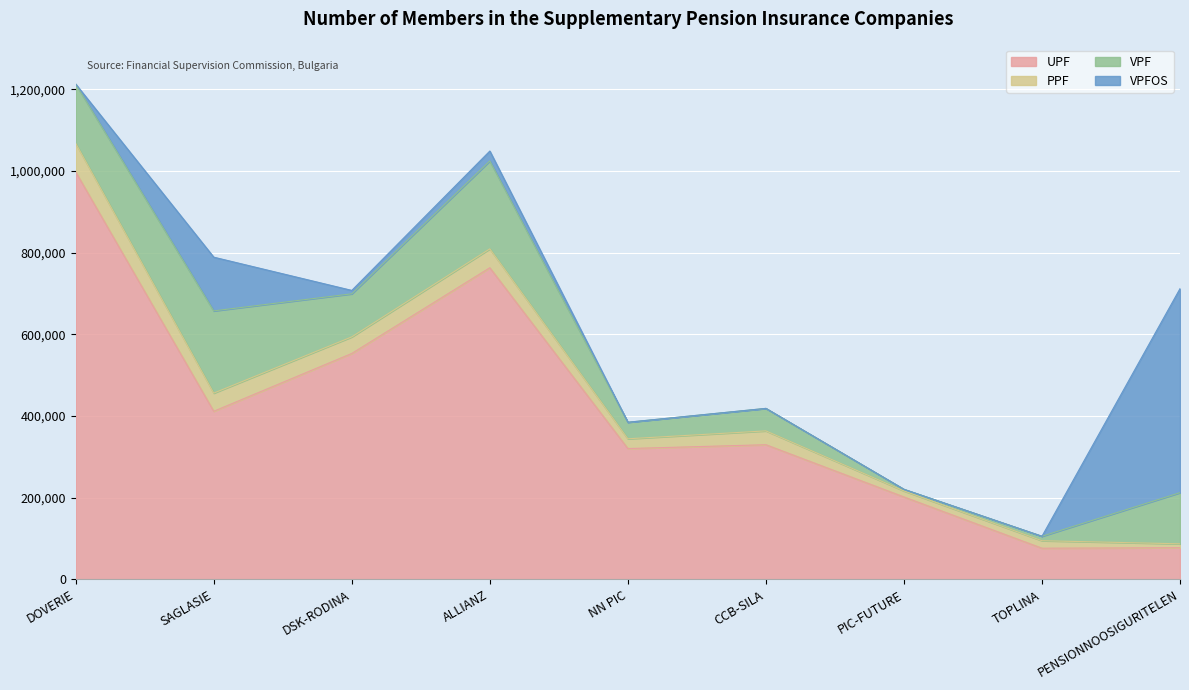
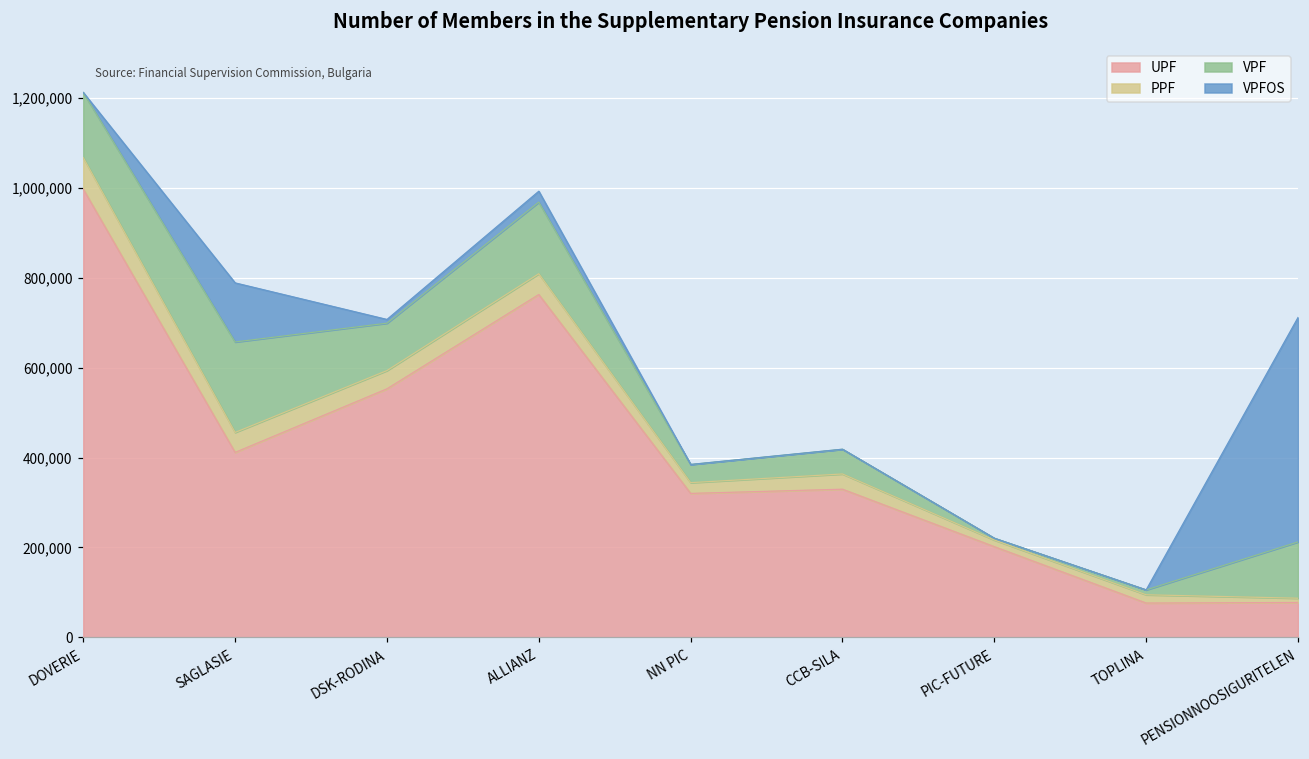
  {
    "VPF": {
      "SAGLASIE": "200,000",
      "DSK-RODINA": "110,000",
-     "ALLIANZ": "220,000",
+     "ALLIANZ": "160,000",
      "PENSIONNOOSIGURITELEN": "130,000"
    },
    "VPFOS": {
      "SAGLASIE": "130,000",
      "DSK-RODINA": "10,000",
      "ALLIANZ": "20,000",
      "PENSIONNOOSIGURITELEN": "500,000"
    }
  }
